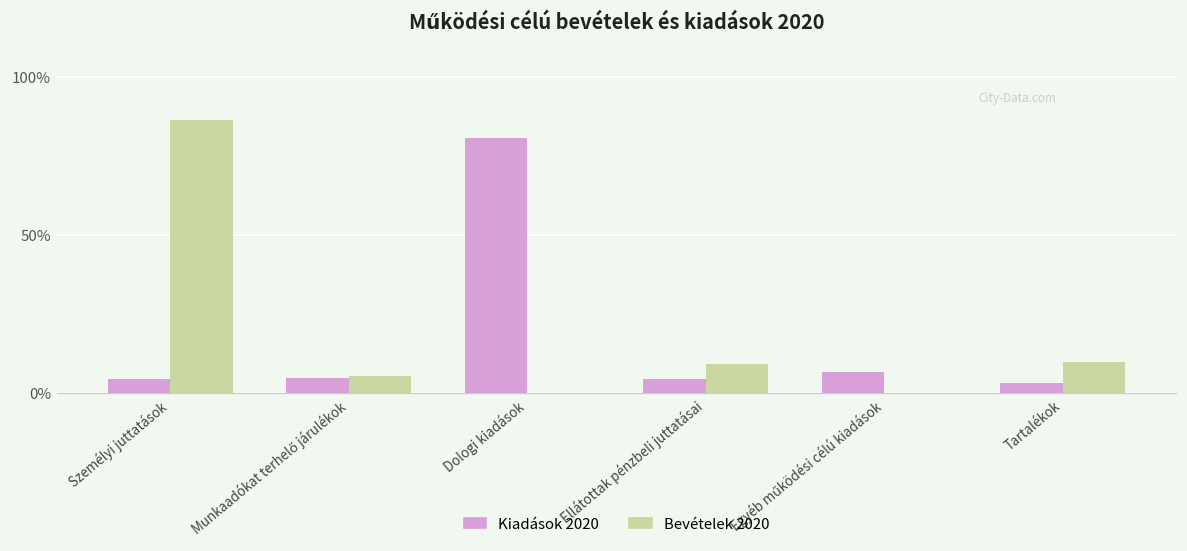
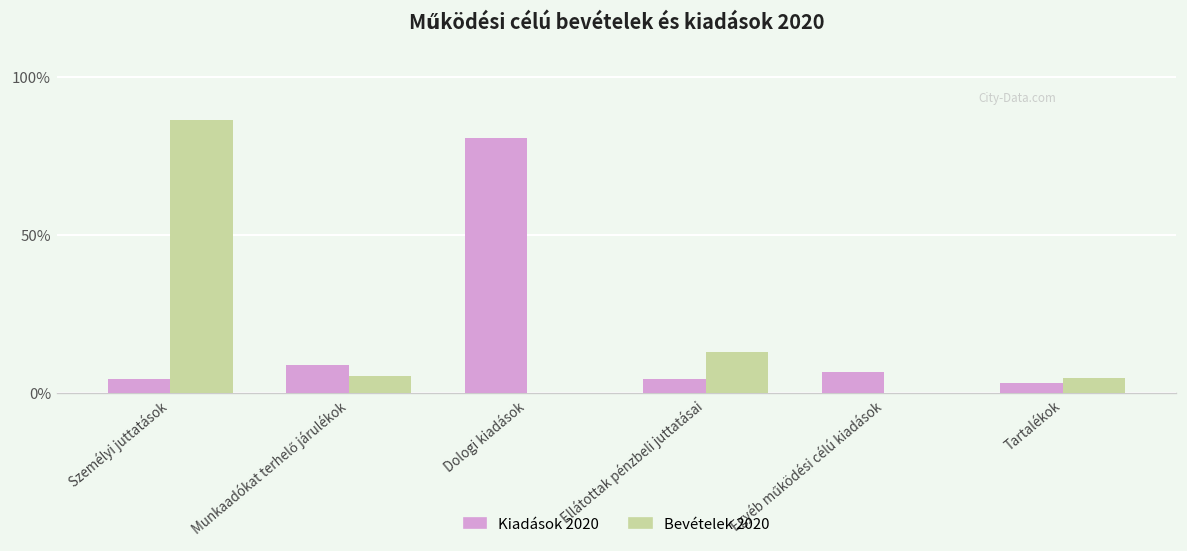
  {
    "Kiadások 2020": {
      "Személyi juttatások": "4%",
-     "Munkaadókat terhelő járulékok": "5%",
+     "Munkaadókat terhelő járulékok": "9%",
      "Dologi kiadások": "81%",
      "Ellátottak pénzbeli juttatásai": "4%",
      "Egyéb működési célú kiadások": "7%",
      "Tartalékok": "3%"
    },
    "Bevételek 2020": {
      "Személyi juttatások": "86%",
      "Munkaadókat terhelő járulékok": "5%",
      "Dologi kiadások": "0%",
-     "Ellátottak pénzbeli juttatásai": "9%",
+     "Ellátottak pénzbeli juttatásai": "13%",
      "Egyéb működési célú kiadások": "0%",
-     "Tartalékok": "10%"
+     "Tartalékok": "5%"
    }
  }
